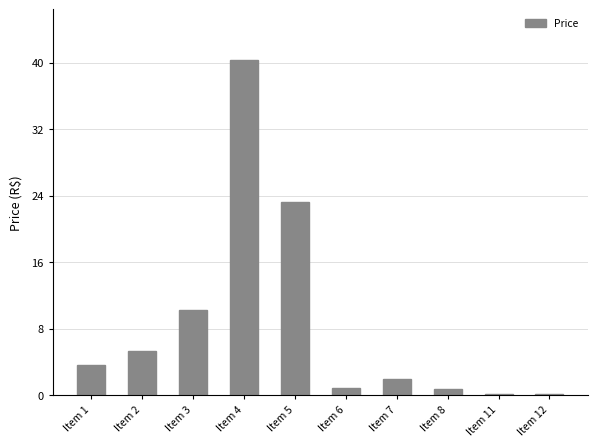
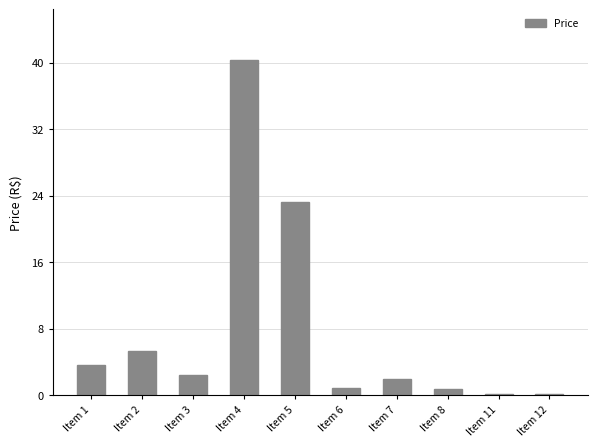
  {
    "Item 1": 4,
    "Item 2": 5,
-   "Item 3": 10,
+   "Item 3": 2,
    "Item 4": 40,
    "Item 5": 23,
    "Item 6": 1,
    "Item 7": 2,
    "Item 8": 1
  }
